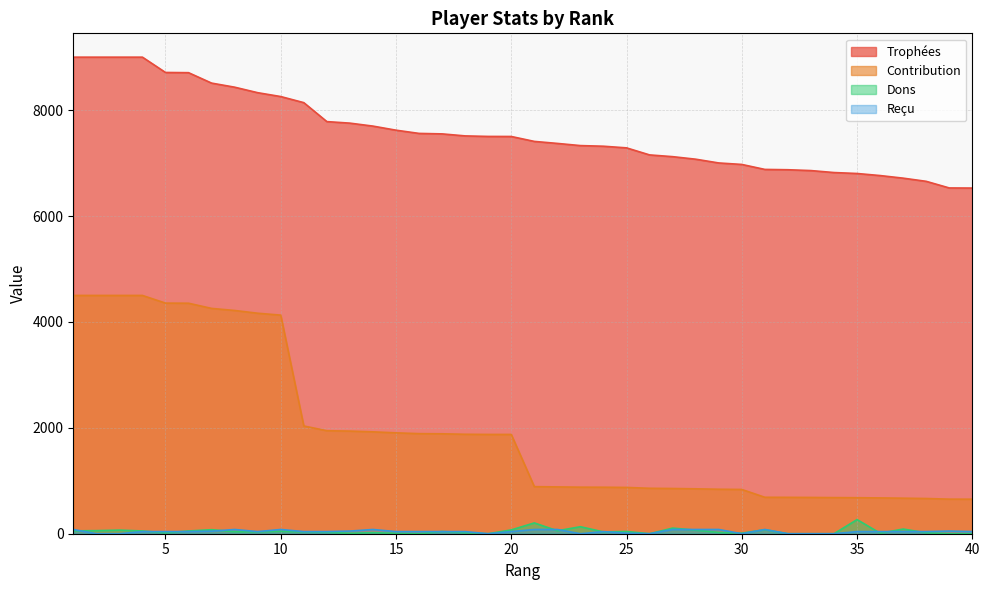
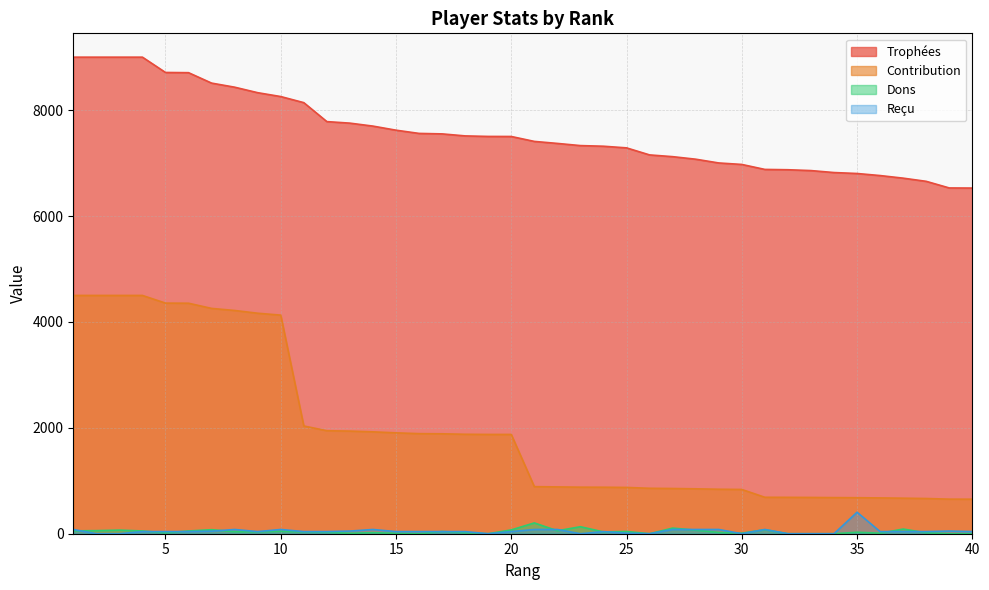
  {
    "Dons": {
-     "35": 300
+     "35": 0
    },
    "Reçu": {
-     "35": 0
+     "35": 400
    }
  }
